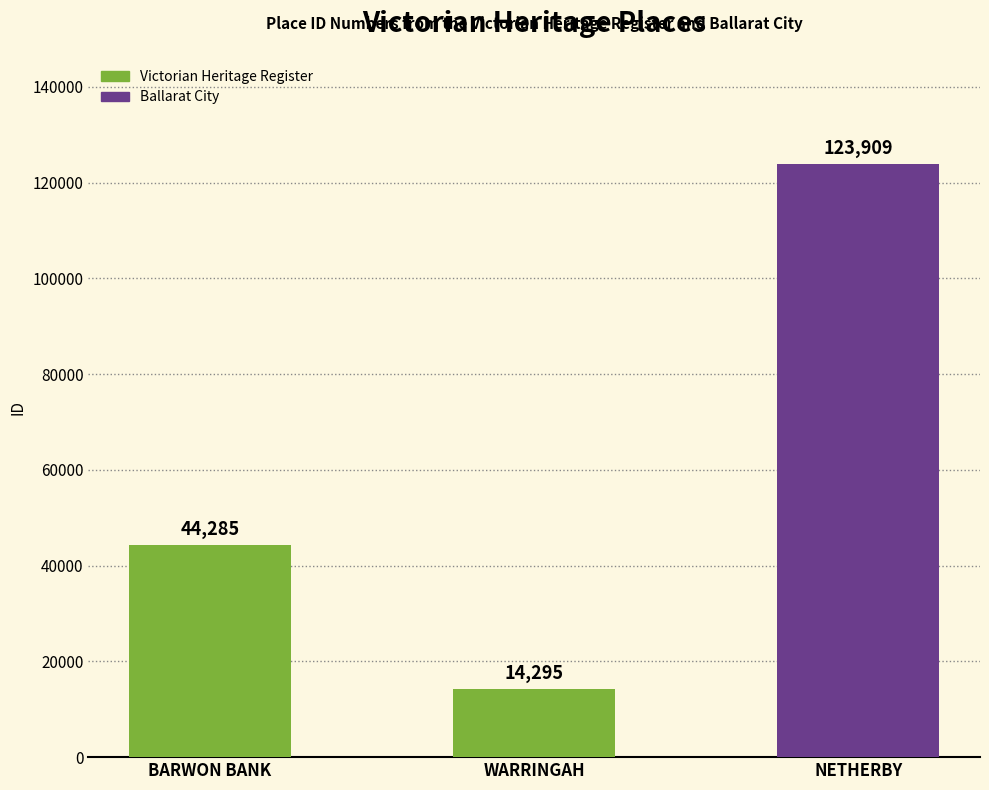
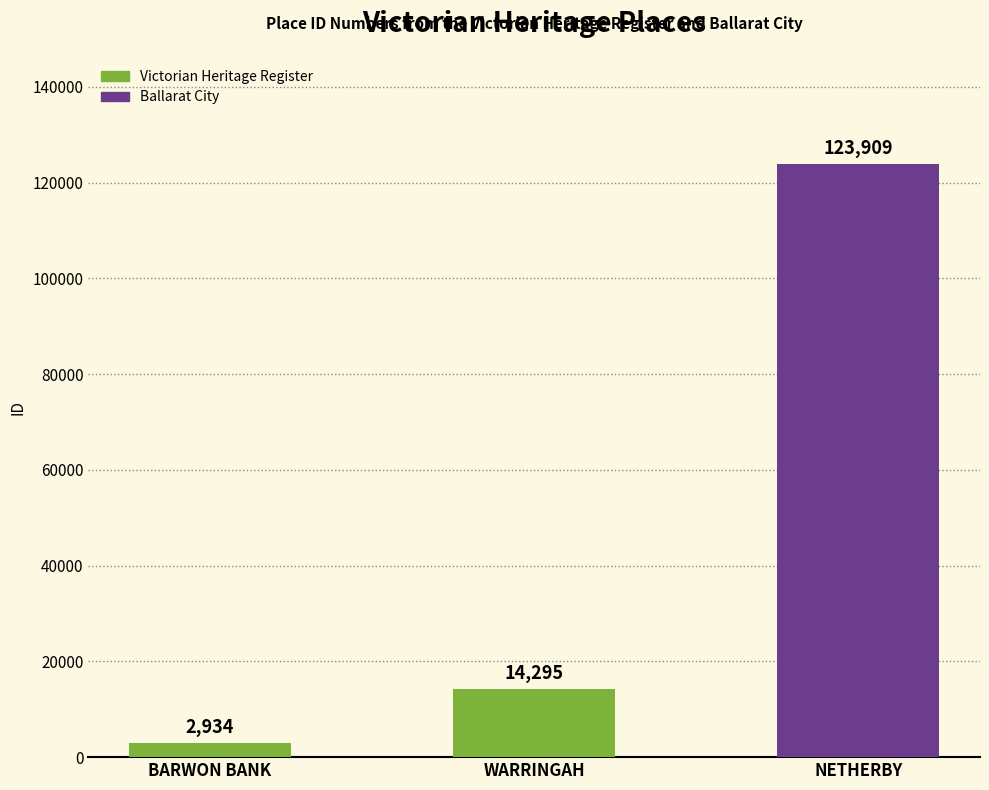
  {
-   "BARWON BANK": "44,285",
+   "BARWON BANK": "2,934",
    "WARRINGAH": "14,295",
    "NETHERBY": "123,909"
  }
